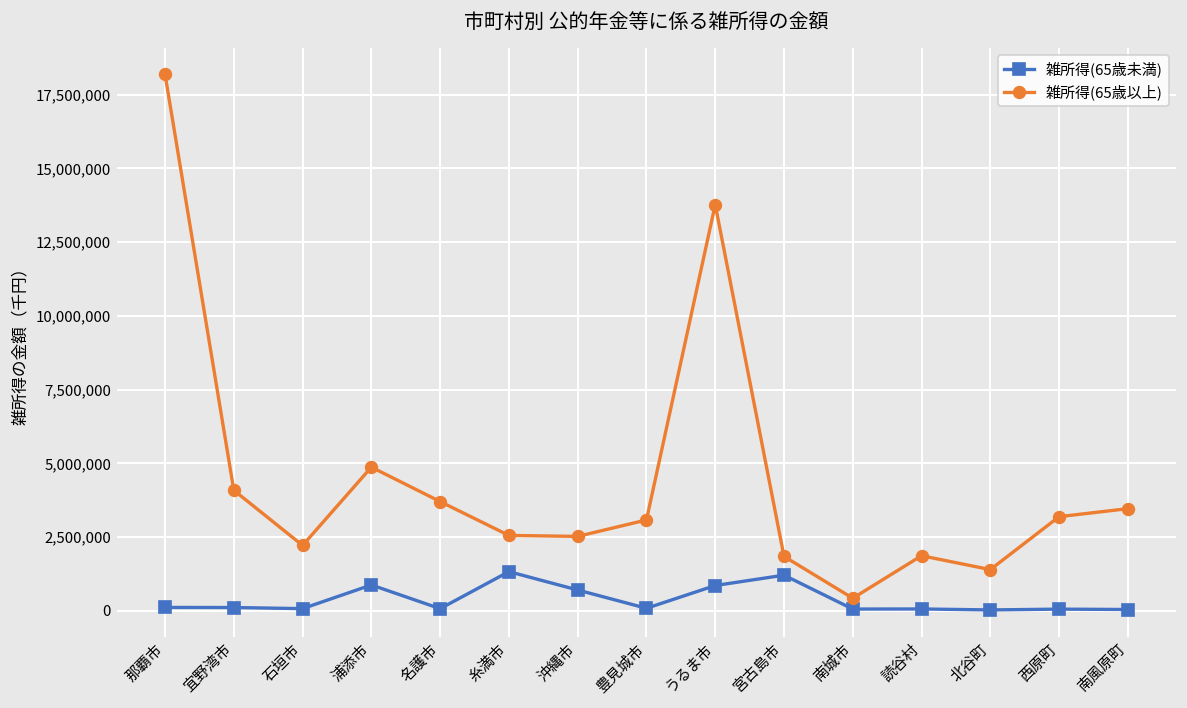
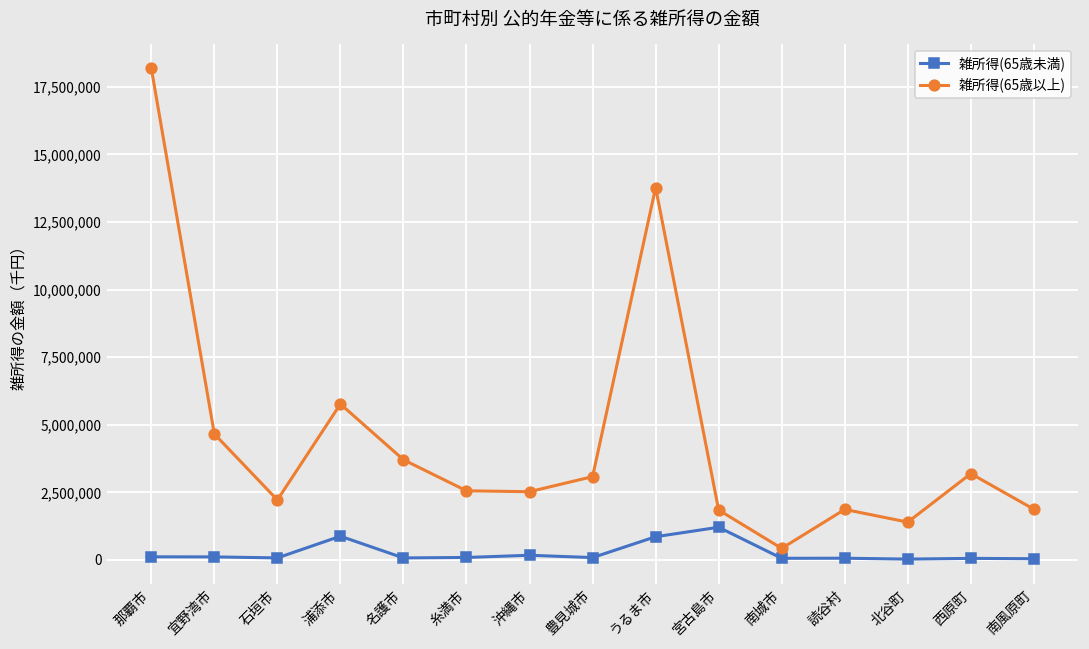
  {
    "雑所得(65歳未満)": {
      "那覇市": "100,000",
      "宜野湾市": "100,000",
      "石垣市": "100,000",
      "浦添市": "900,000",
      "名護市": "100,000",
-     "糸満市": "1,300,000",
-     "沖縄市": "700,000",
+     "糸満市": "100,000",
+     "沖縄市": "200,000",
      "豊見城市": "100,000",
      "うるま市": "900,000",
      "宮古島市": "1,200,000",
      "南城市": "100,000",
      "読谷村": "100,000",
      "北谷町": "0",
      "西原町": "100,000",
      "南風原町": "0"
    },
    "雑所得(65歳以上)": {
      "那覇市": "18,200,000",
-     "宜野湾市": "4,100,000",
+     "宜野湾市": "4,700,000",
      "石垣市": "2,200,000",
-     "浦添市": "4,900,000",
+     "浦添市": "5,800,000",
      "名護市": "3,700,000",
      "糸満市": "2,600,000",
      "沖縄市": "2,500,000",
      "豊見城市": "3,100,000",
      "うるま市": "13,800,000",
      "宮古島市": "1,800,000",
      "南城市": "400,000",
      "読谷村": "1,900,000",
      "北谷町": "1,400,000",
      "西原町": "3,200,000",
-     "南風原町": "3,500,000"
+     "南風原町": "1,900,000"
    }
  }
